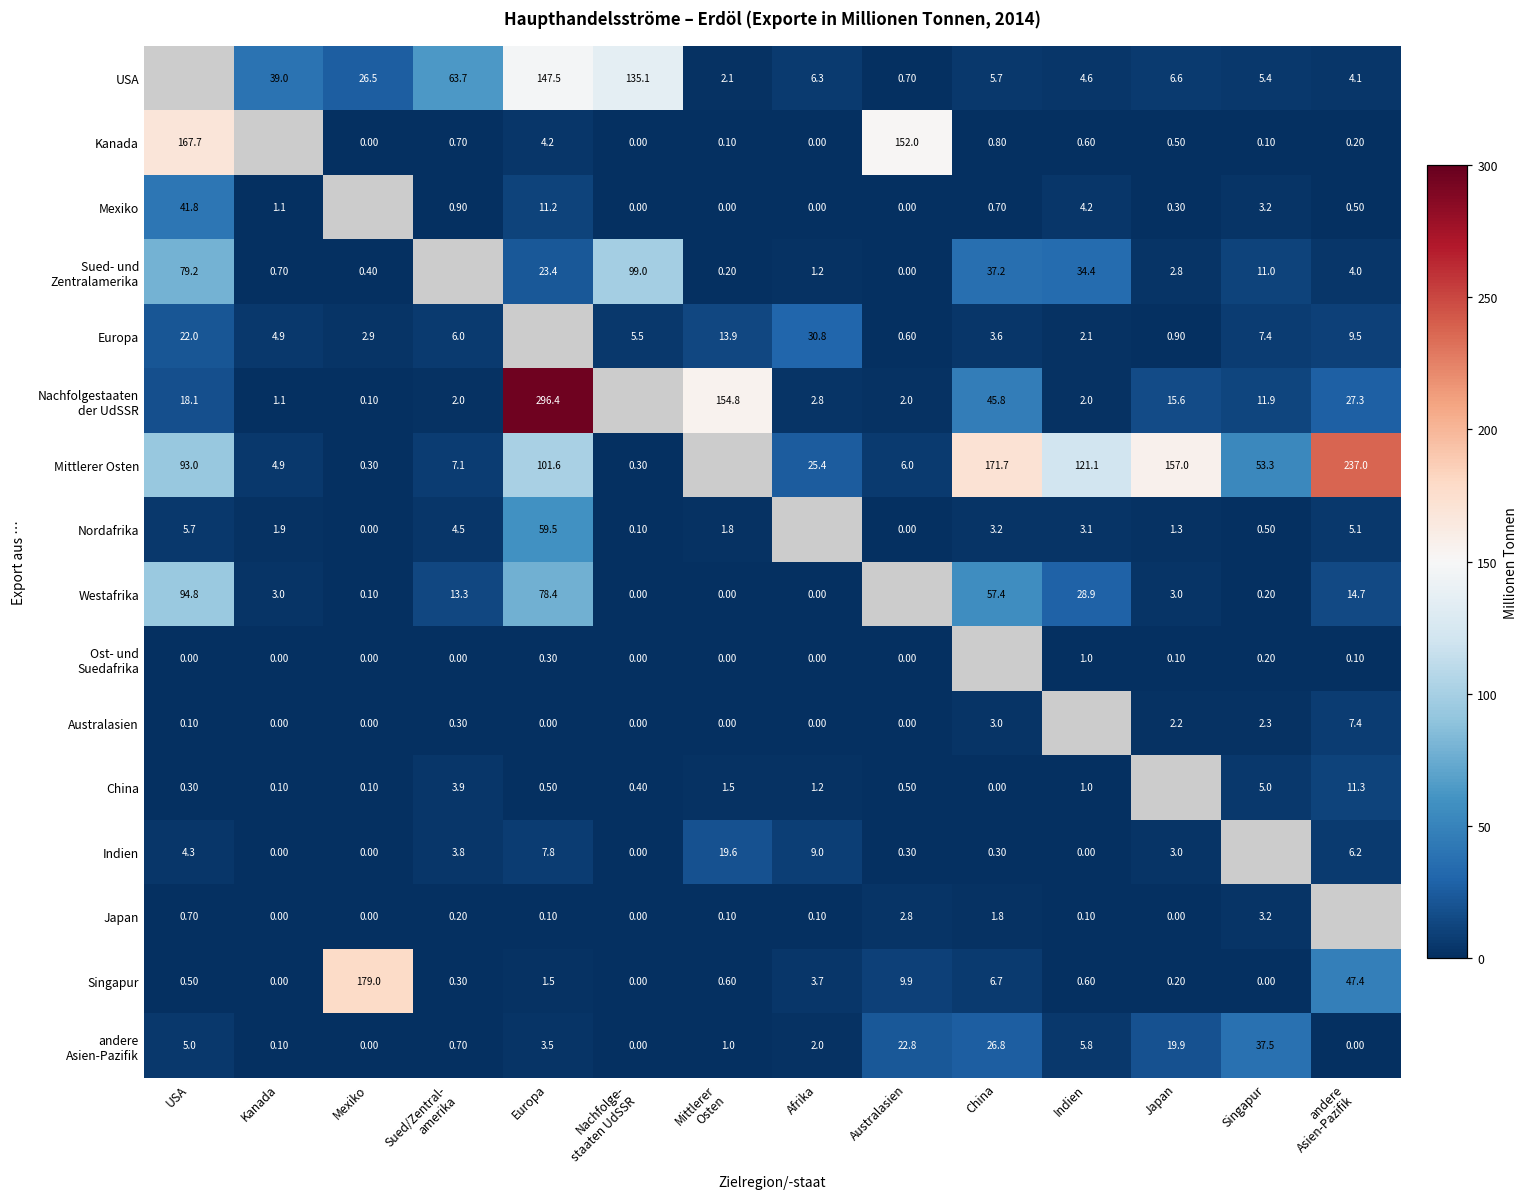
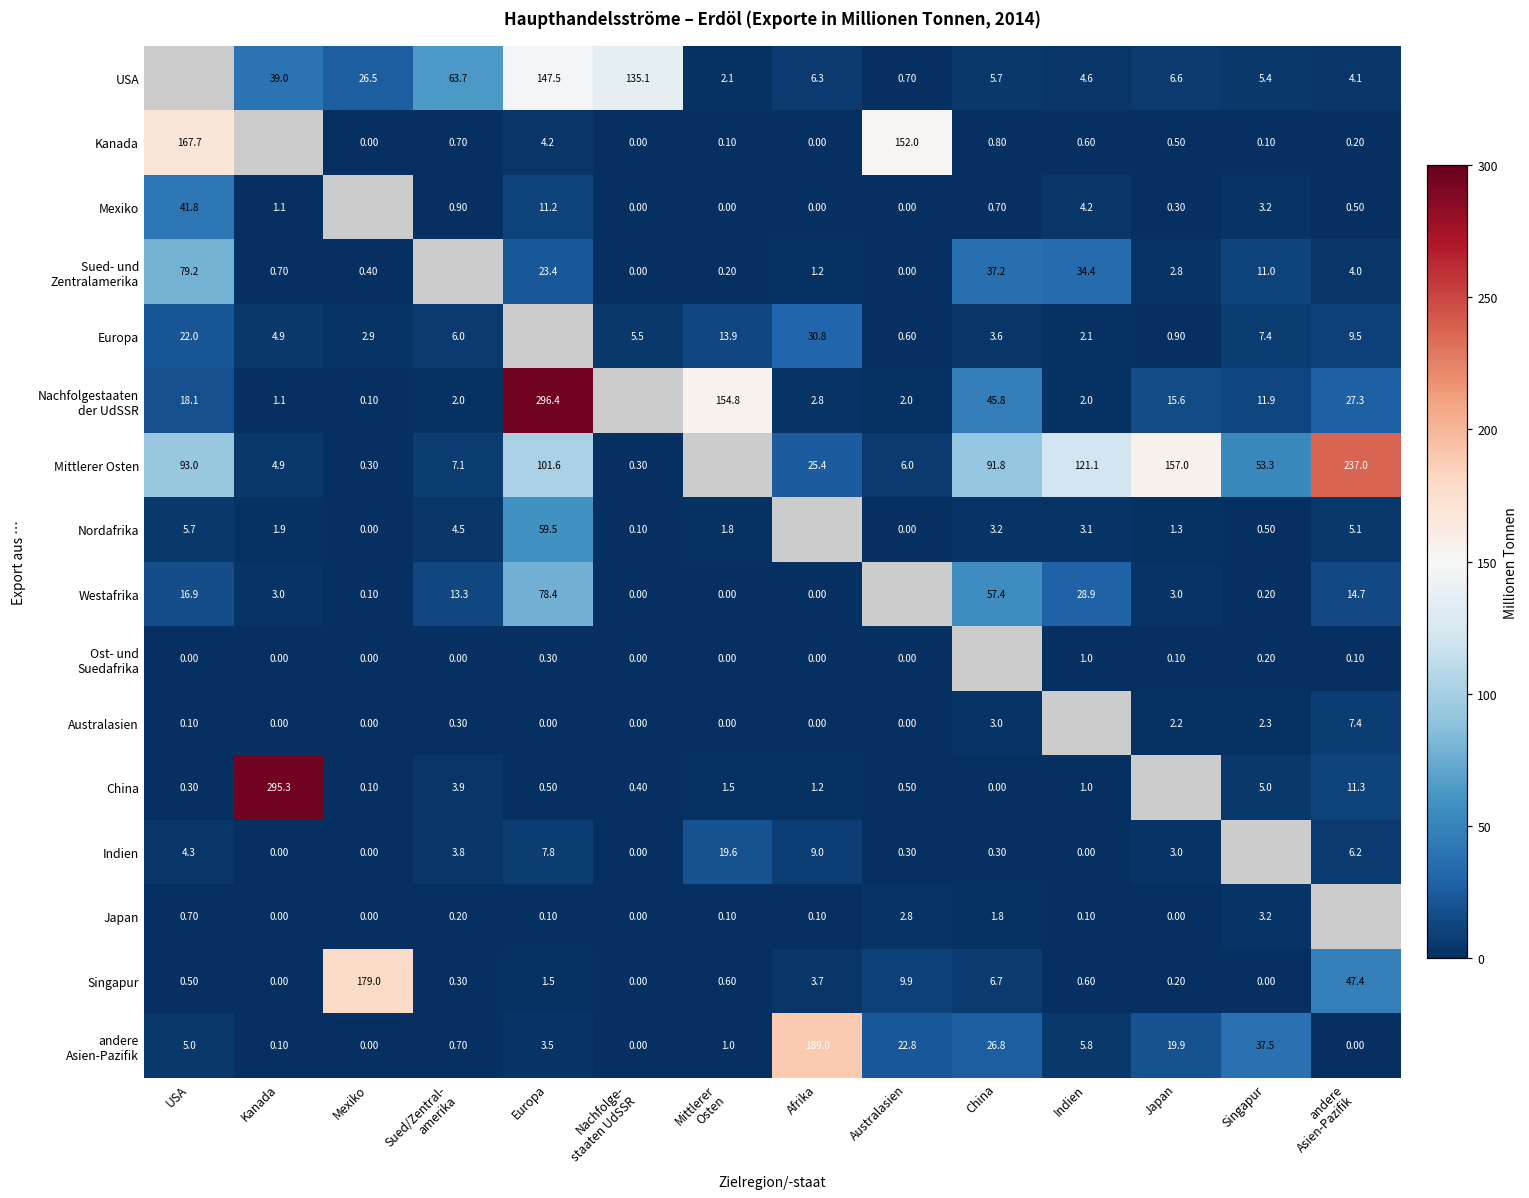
  {
    "Sued- und Zentralamerika": {
      "USA": 79.2,
      "Kanada": 0.70,
      "Mexiko": 0.40,
      "Europa": 23.4,
-     "Nachfolge- staaten UdSSR": 99.0,
+     "Nachfolge- staaten UdSSR": 0.00,
      "Mittlerer Osten": 0.20,
      "Afrika": 1.2,
      "Australasien": 0.00,
      "China": 37.2,
      "Indien": 34.4,
      "Japan": 2.8,
      "Singapur": 11.0,
      "andere Asien-Pazifik": 4.0
    },
    "Mittlerer Osten": {
      "USA": 93.0,
      "Kanada": 4.9,
      "Mexiko": 0.30,
      "Sued/Zentral- amerika": 7.1,
      "Europa": 101.6,
      "Nachfolge- staaten UdSSR": 0.30,
      "Afrika": 25.4,
      "Australasien": 6.0,
-     "China": 171.7,
+     "China": 91.8,
      "Indien": 121.1,
      "Japan": 157.0,
      "Singapur": 53.3,
      "andere Asien-Pazifik": 237.0
    },
    "Westafrika": {
-     "USA": 94.8,
+     "USA": 16.9,
      "Kanada": 3.0,
      "Mexiko": 0.10,
      "Sued/Zentral- amerika": 13.3,
      "Europa": 78.4,
      "Nachfolge- staaten UdSSR": 0.00,
      "Mittlerer Osten": 0.00,
      "Afrika": 0.00,
      "China": 57.4,
      "Indien": 28.9,
      "Japan": 3.0,
      "Singapur": 0.20,
      "andere Asien-Pazifik": 14.7
    },
    "China": {
      "USA": 0.30,
-     "Kanada": 0.10,
+     "Kanada": 295.3,
      "Mexiko": 0.10,
      "Sued/Zentral- amerika": 3.9,
      "Europa": 0.50,
      "Nachfolge- staaten UdSSR": 0.40,
      "Mittlerer Osten": 1.5,
      "Afrika": 1.2,
      "Australasien": 0.50,
      "China": 0.00,
      "Indien": 1.0,
      "Singapur": 5.0,
      "andere Asien-Pazifik": 11.3
    },
    "andere Asien-Pazifik": {
      "USA": 5.0,
      "Kanada": 0.10,
      "Mexiko": 0.00,
      "Sued/Zentral- amerika": 0.70,
      "Europa": 3.5,
      "Nachfolge- staaten UdSSR": 0.00,
      "Mittlerer Osten": 1.0,
-     "Afrika": 2.0,
+     "Afrika": 189.0,
      "Australasien": 22.8,
      "China": 26.8,
      "Indien": 5.8,
      "Japan": 19.9,
      "Singapur": 37.5,
      "andere Asien-Pazifik": 0.00
    }
  }
